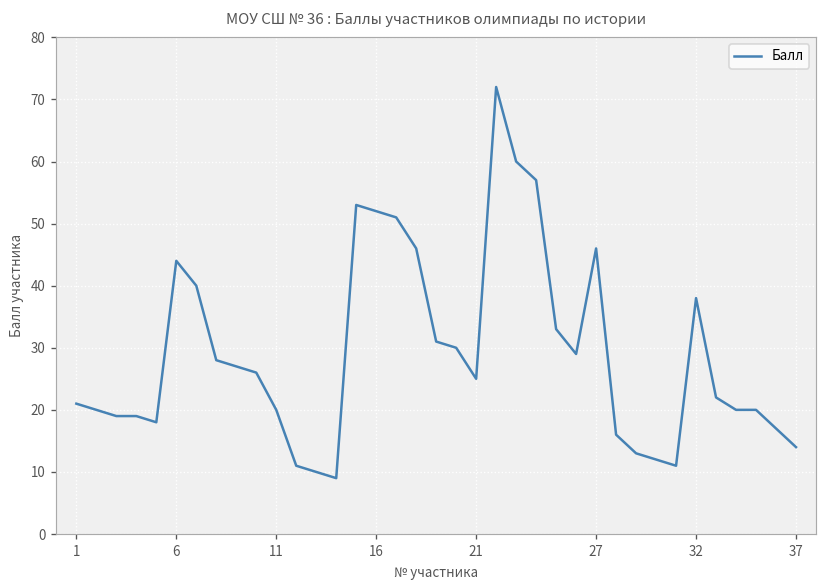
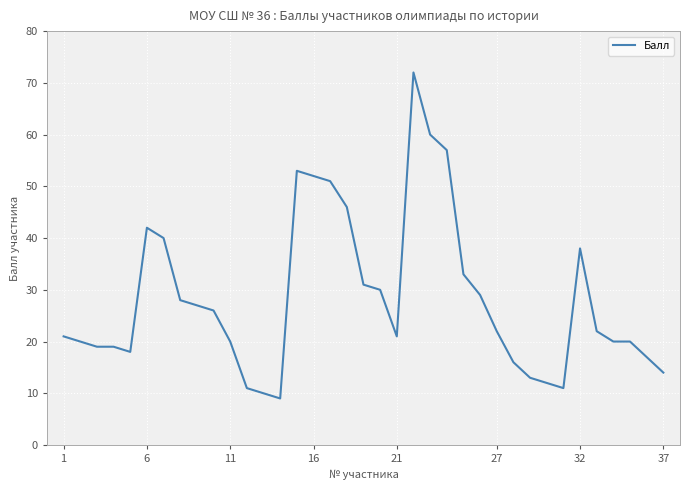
  {
    "1": 21,
-   "6": 44,
+   "6": 42,
    "11": 20,
    "16": 52,
-   "21": 25,
-   "27": 46,
+   "21": 21,
+   "27": 22,
    "32": 38,
    "37": 14
  }
